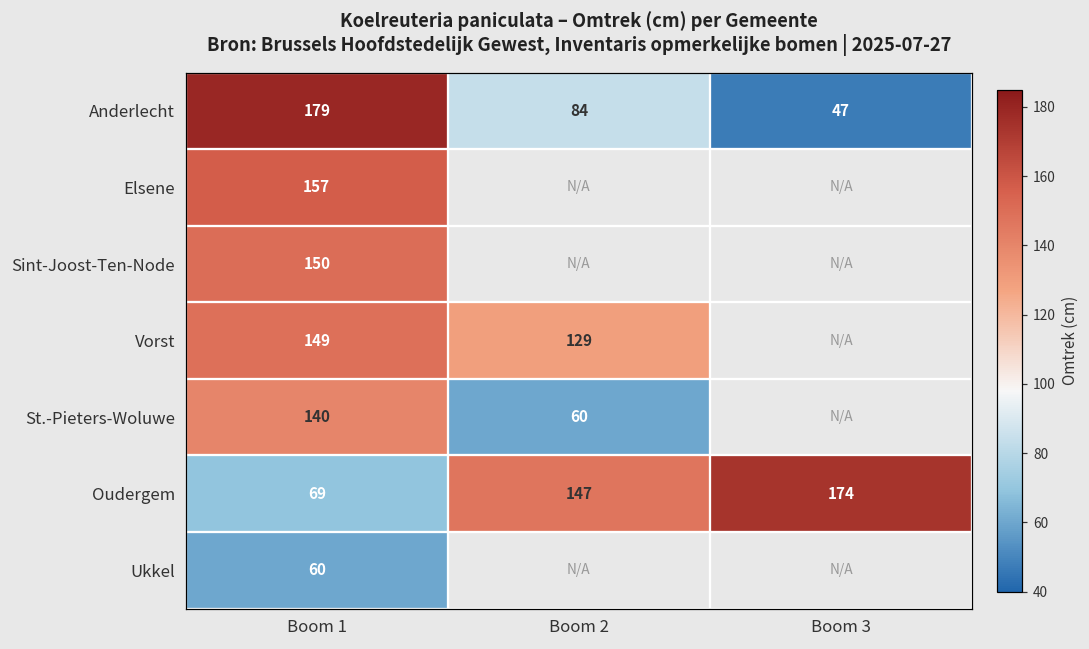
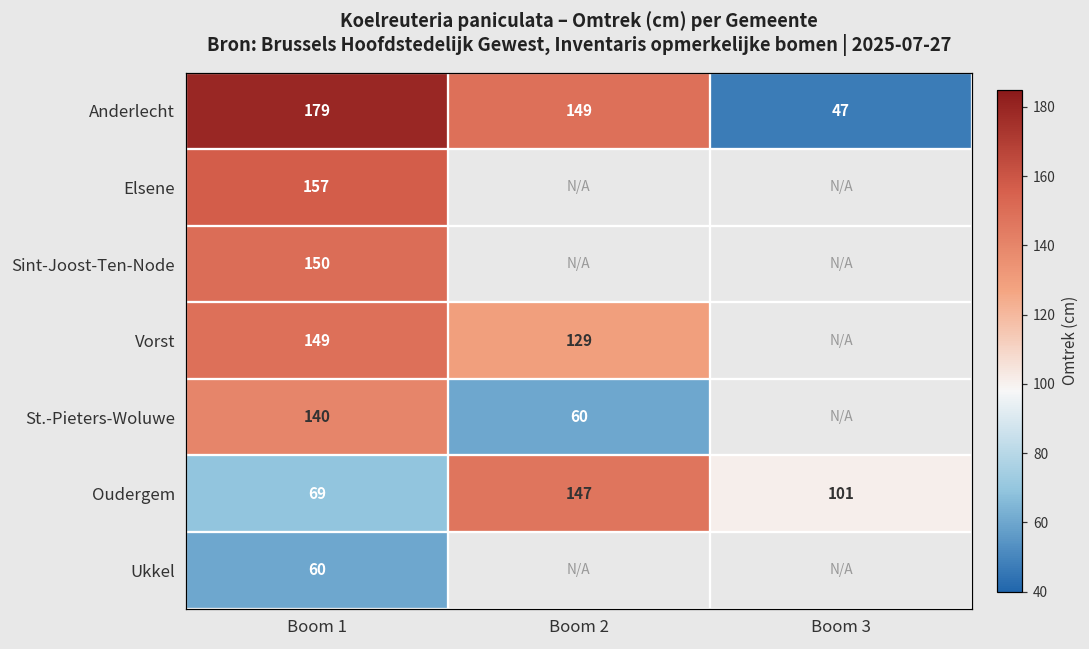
  {
    "Anderlecht": {
      "Boom 1": 179,
-     "Boom 2": 84,
+     "Boom 2": 149,
      "Boom 3": 47
    },
    "Elsene": {
      "Boom 1": 157
    },
    "Sint-Joost-Ten-Node": {
      "Boom 1": 150
    },
    "Vorst": {
      "Boom 1": 149,
      "Boom 2": 129
    },
    "St.-Pieters-Woluwe": {
      "Boom 1": 140,
      "Boom 2": 60
    },
    "Oudergem": {
      "Boom 1": 69,
      "Boom 2": 147,
-     "Boom 3": 174
+     "Boom 3": 101
    },
    "Ukkel": {
      "Boom 1": 60
    }
  }
